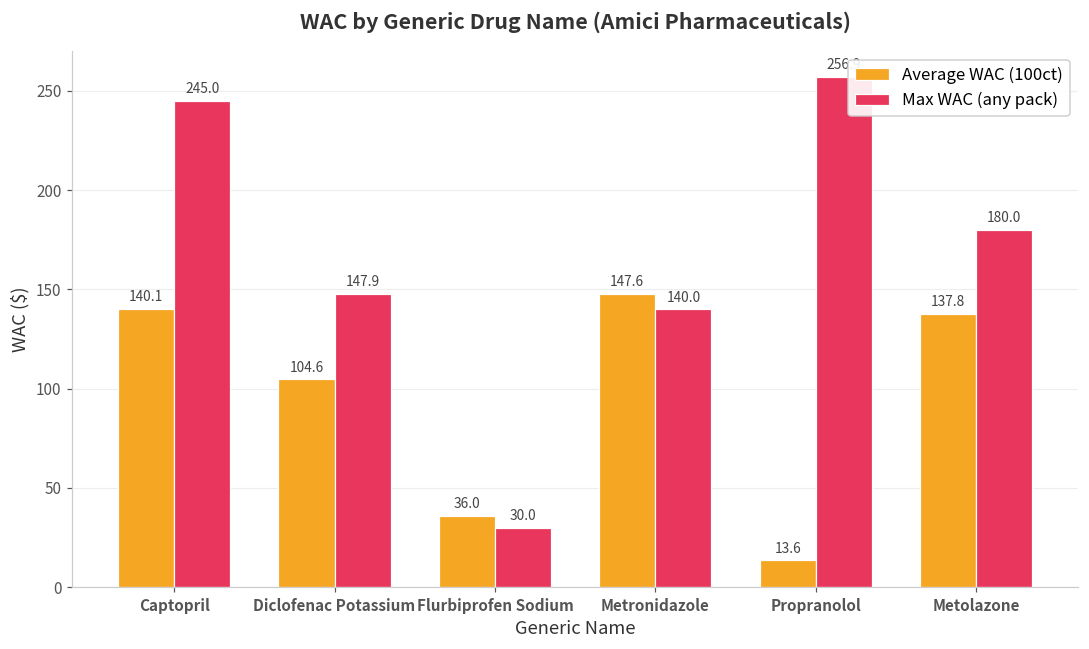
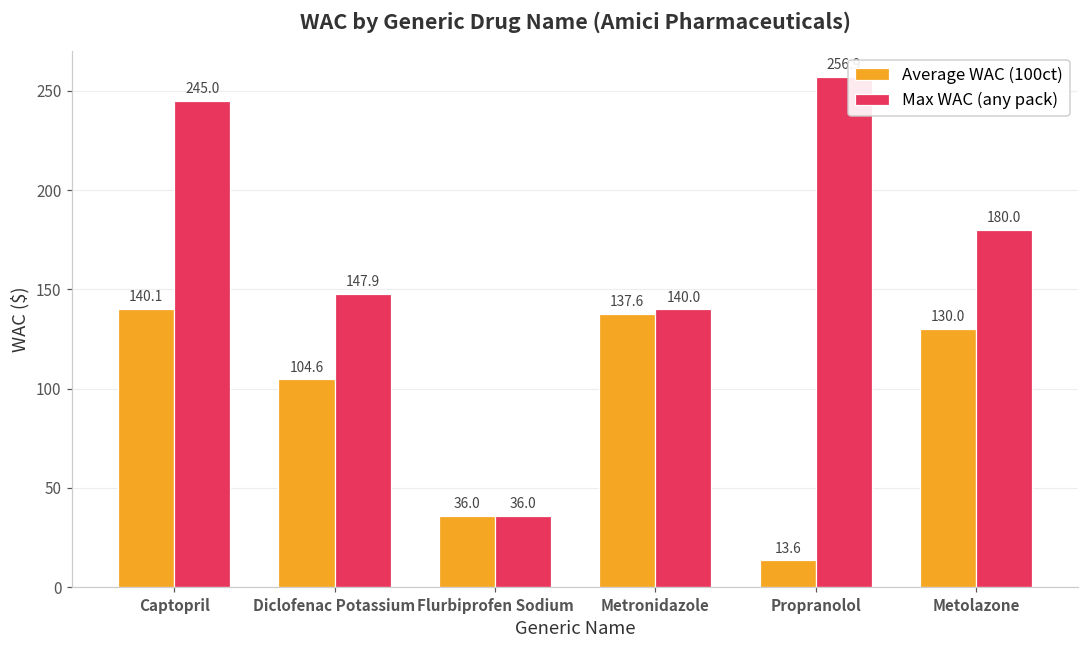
  {
    "Average WAC (100ct)": {
      "Captopril": 140.1,
      "Diclofenac Potassium": 104.6,
      "Flurbiprofen Sodium": 36.0,
-     "Metronidazole": 147.6,
+     "Metronidazole": 137.6,
      "Propranolol": 13.6,
-     "Metolazone": 137.8
+     "Metolazone": 130.0
    },
    "Max WAC (any pack)": {
      "Captopril": 245.0,
      "Diclofenac Potassium": 147.9,
-     "Flurbiprofen Sodium": 30.0,
+     "Flurbiprofen Sodium": 36.0,
      "Metronidazole": 140.0,
      "Metolazone": 180.0
    }
  }
